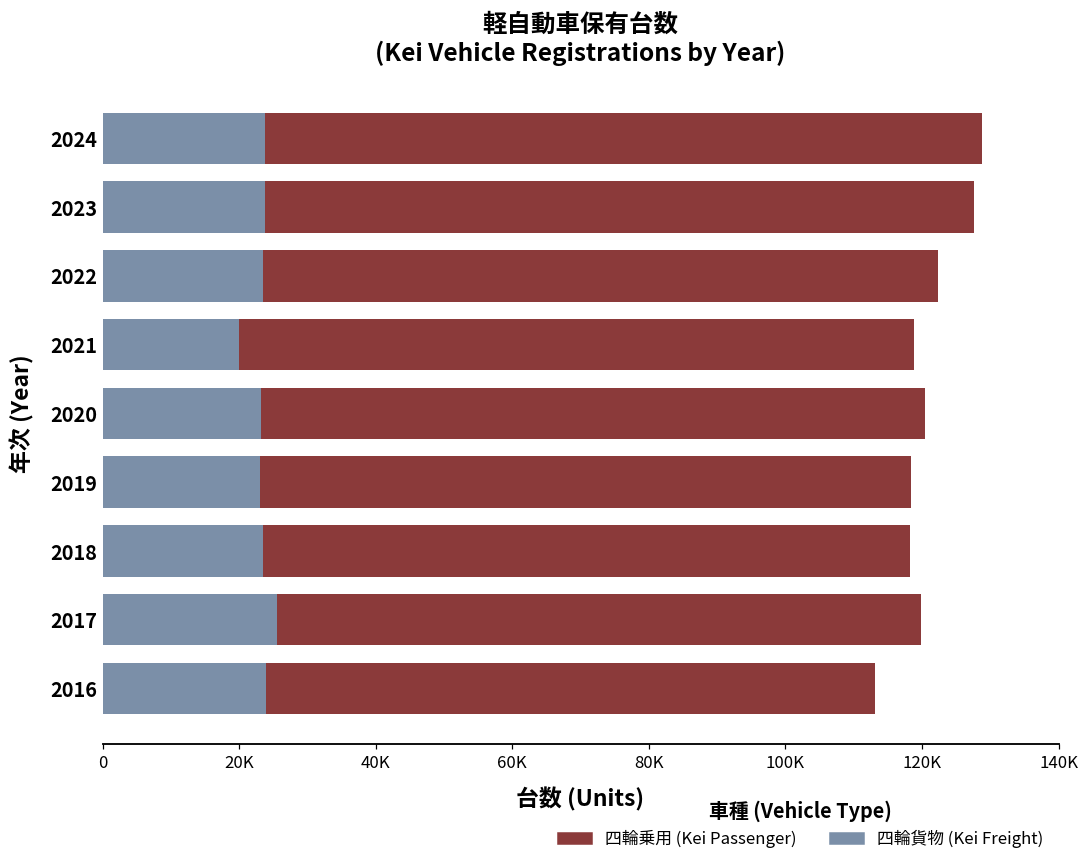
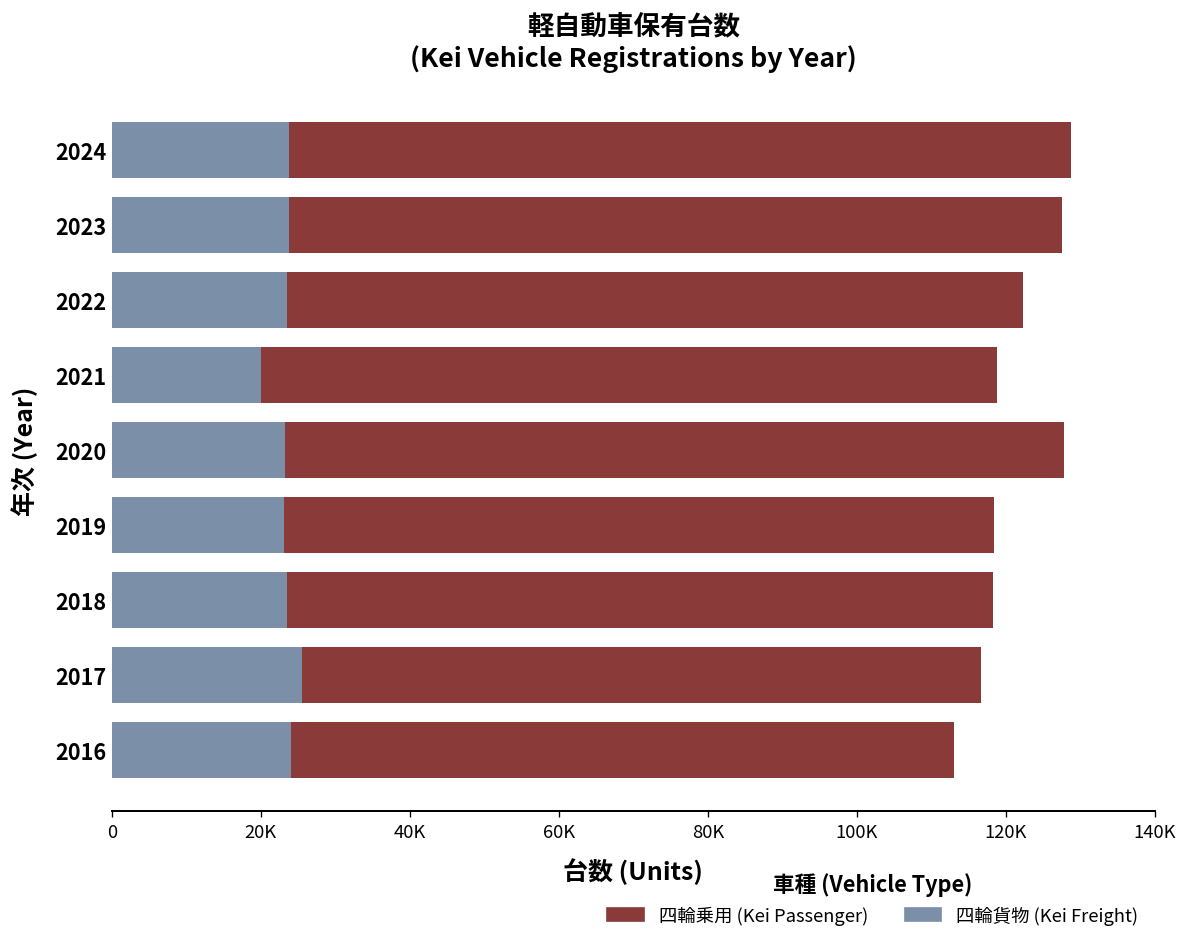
  {
    "四輪貨物 (Kei Freight)": {
      "2024": 24000,
      "2023": 24000,
      "2022": 24000,
      "2021": 20000,
      "2020": 23000,
      "2019": 23000,
      "2018": 24000,
      "2017": 26000,
      "2016": 24000
    },
    "四輪乗用 (Kei Passenger)": {
      "2024": 105000,
      "2023": 104000,
      "2022": 99000,
      "2021": 99000,
-     "2020": 97000,
+     "2020": 105000,
      "2019": 95000,
      "2018": 95000,
-     "2017": 94000,
+     "2017": 91000,
      "2016": 89000
    }
  }
